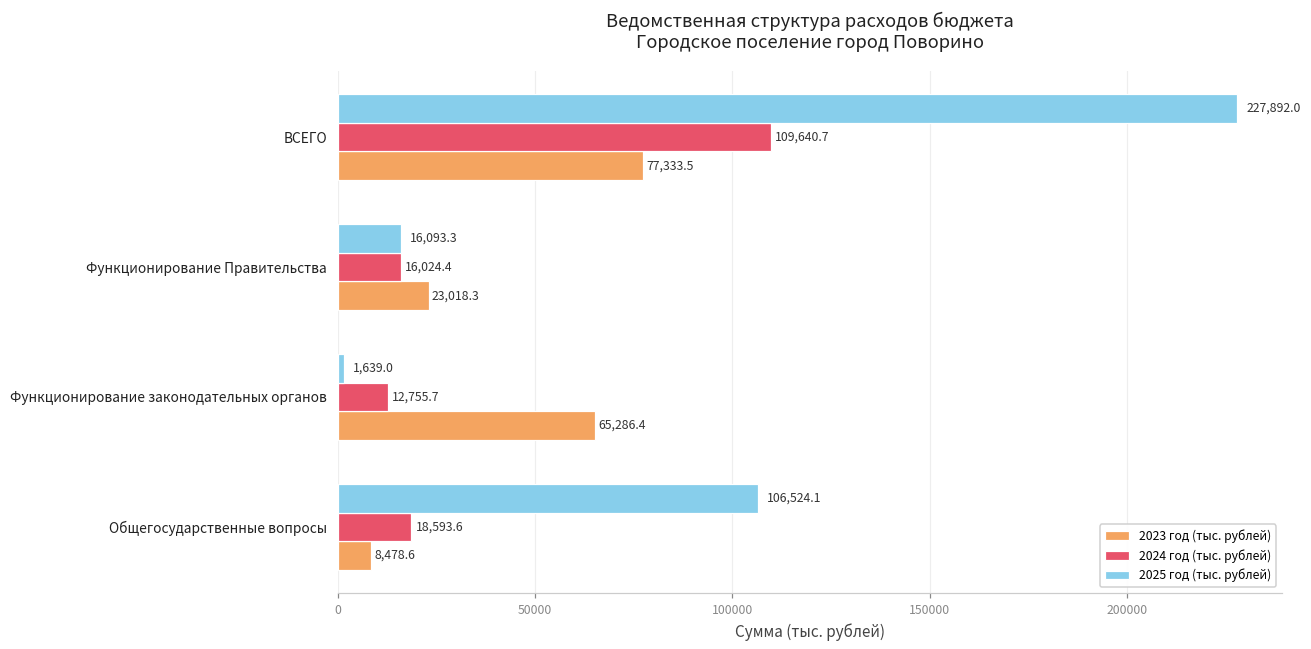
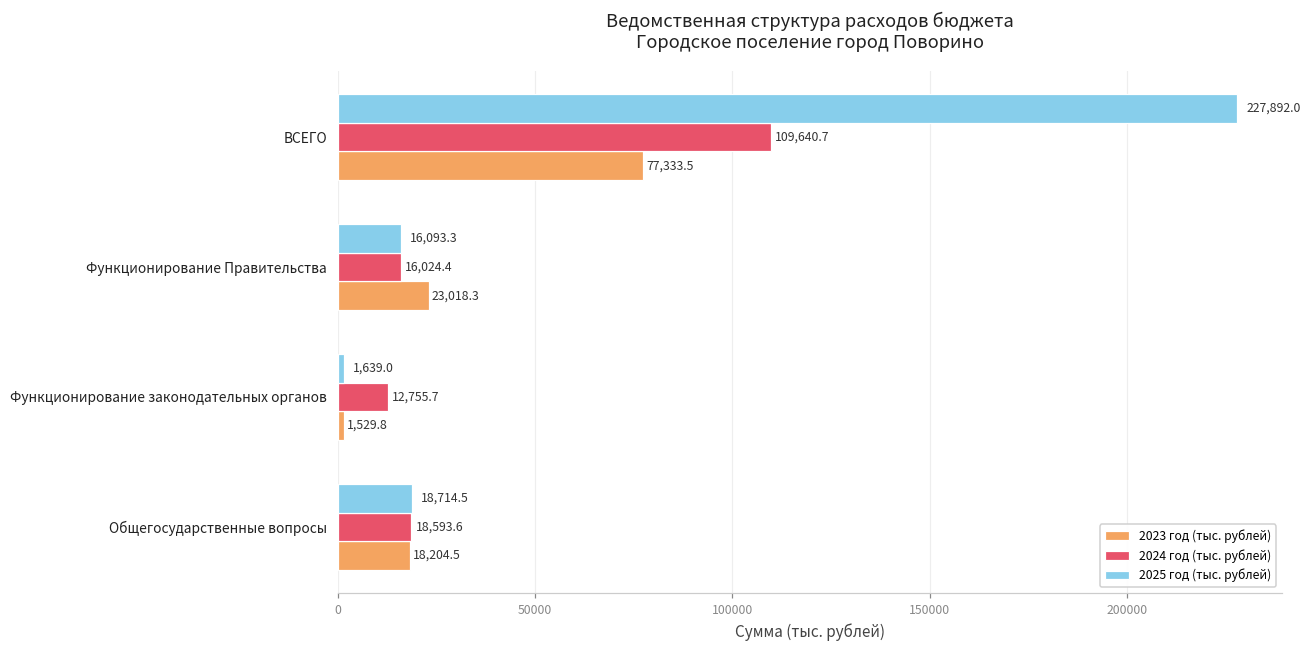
  {
    "2023 год (тыс. рублей)": {
      "ВСЕГО": "77,333.5",
      "Функционирование Правительства": "23,018.3",
-     "Функционирование законодательных органов": "65,286.4",
-     "Общегосударственные вопросы": "8,478.6"
+     "Функционирование законодательных органов": "1,529.8",
+     "Общегосударственные вопросы": "18,204.5"
    },
    "2024 год (тыс. рублей)": {
      "ВСЕГО": "109,640.7",
      "Функционирование Правительства": "16,024.4",
      "Функционирование законодательных органов": "12,755.7",
      "Общегосударственные вопросы": "18,593.6"
    },
    "2025 год (тыс. рублей)": {
      "ВСЕГО": "227,892.0",
      "Функционирование Правительства": "16,093.3",
      "Функционирование законодательных органов": "1,639.0",
-     "Общегосударственные вопросы": "106,524.1"
+     "Общегосударственные вопросы": "18,714.5"
    }
  }
